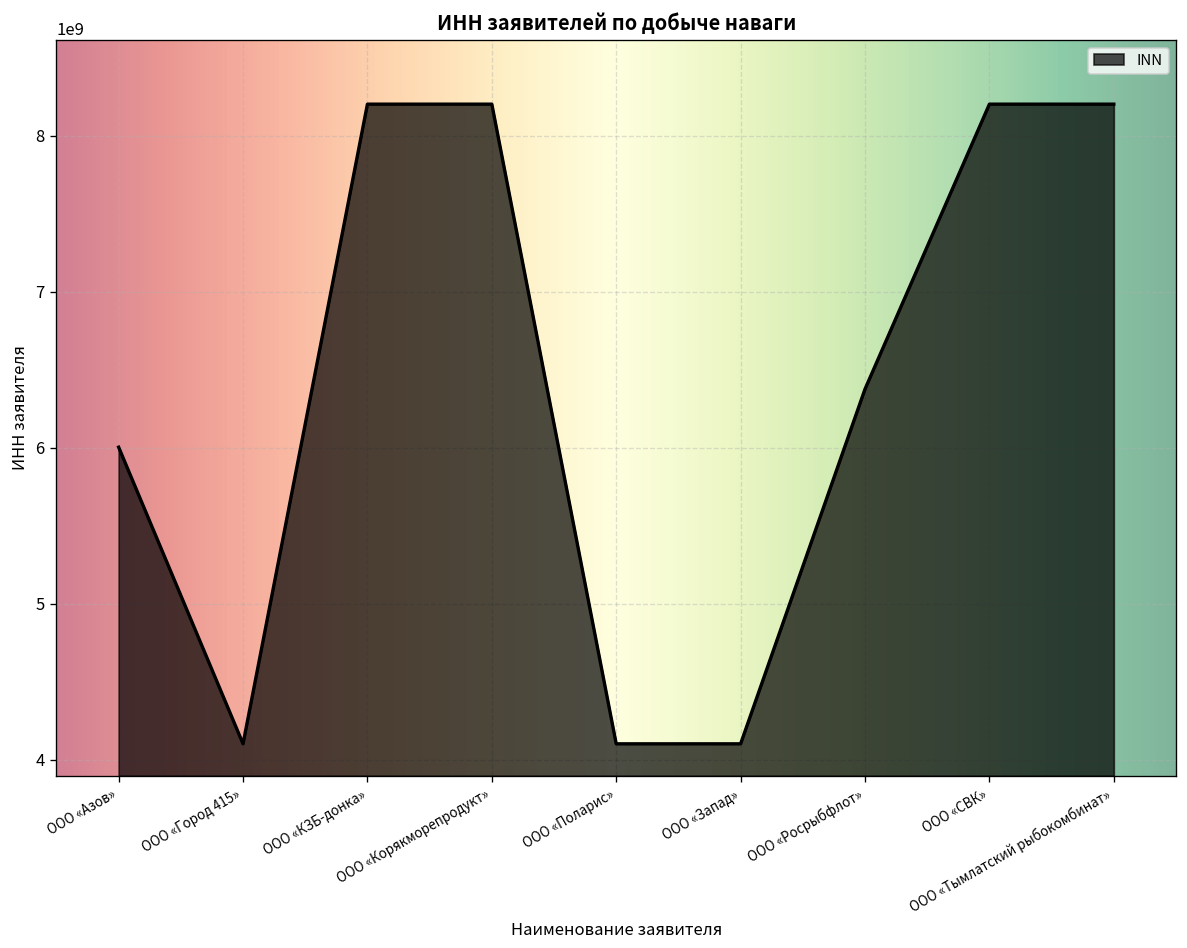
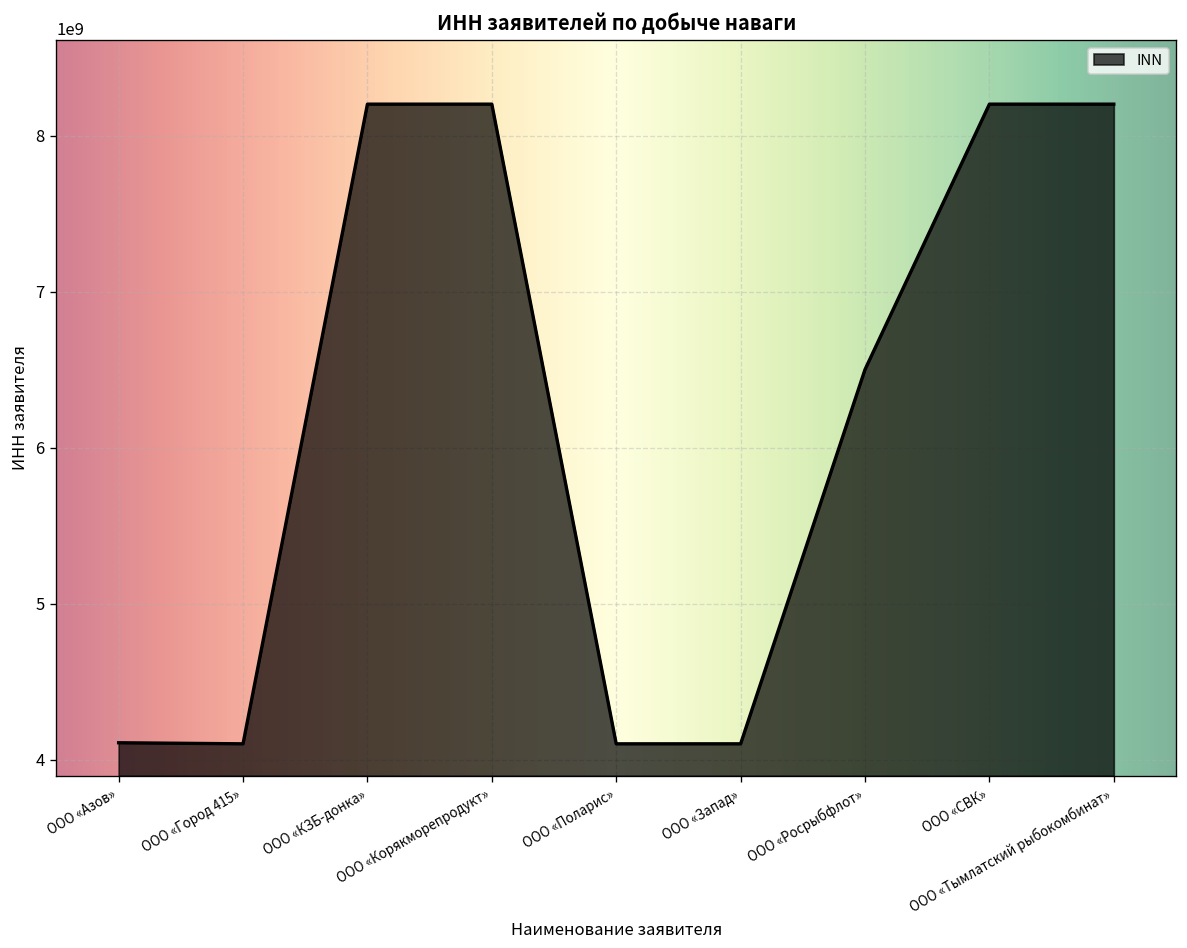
  {
-   "ООО «Азов»": 6000000000,
+   "ООО «Азов»": 4110000000,
    "ООО «Город 415»": 4100000000,
    "ООО «КЗБ-донка»": 8200000000,
    "ООО «Корякморепродукт»": 8200000000,
    "ООО «Поларис»": 4100000000,
    "ООО «Запад»": 4100000000,
-   "ООО «Росрыбфлот»": 6380000000,
+   "ООО «Росрыбфлот»": 6500000000,
    "ООО «СВК»": 8200000000,
    "ООО «Тымлатский рыбокомбинат»": 8200000000
  }
